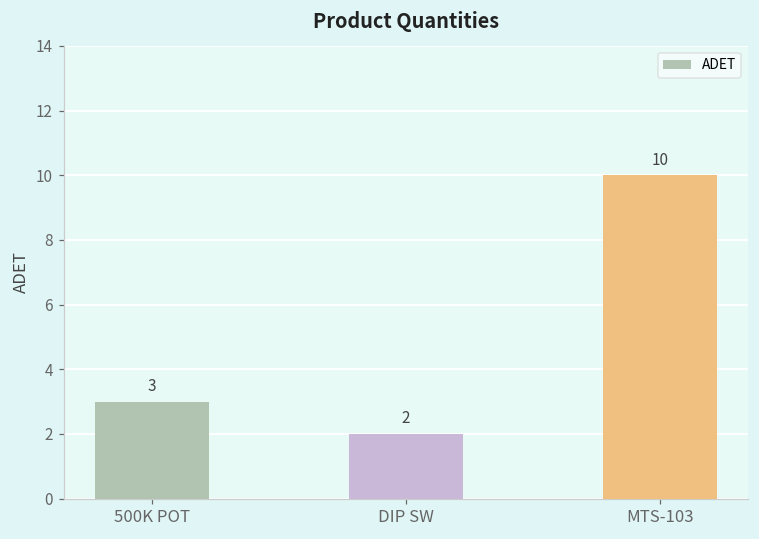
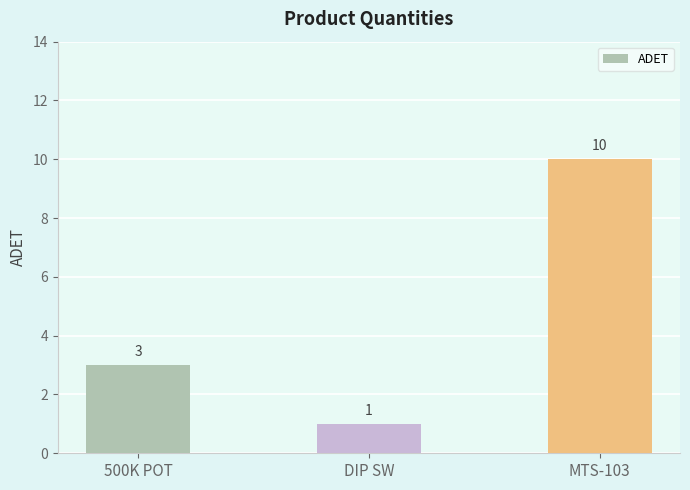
  {
    "500K POT": 3,
-   "DIP SW": 2,
+   "DIP SW": 1,
    "MTS-103": 10
  }
